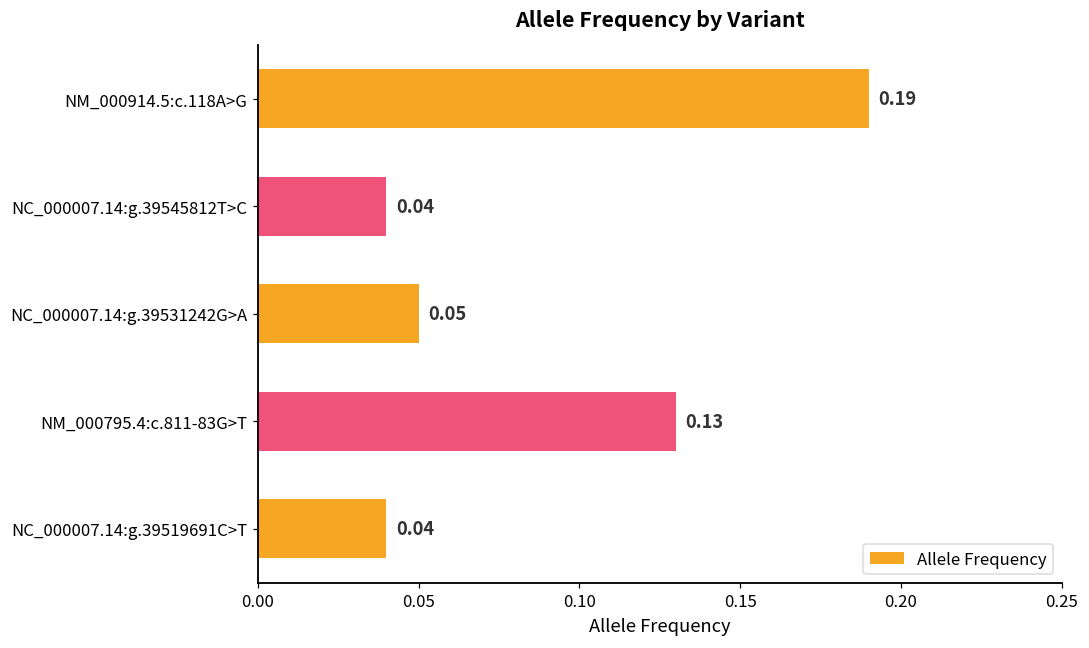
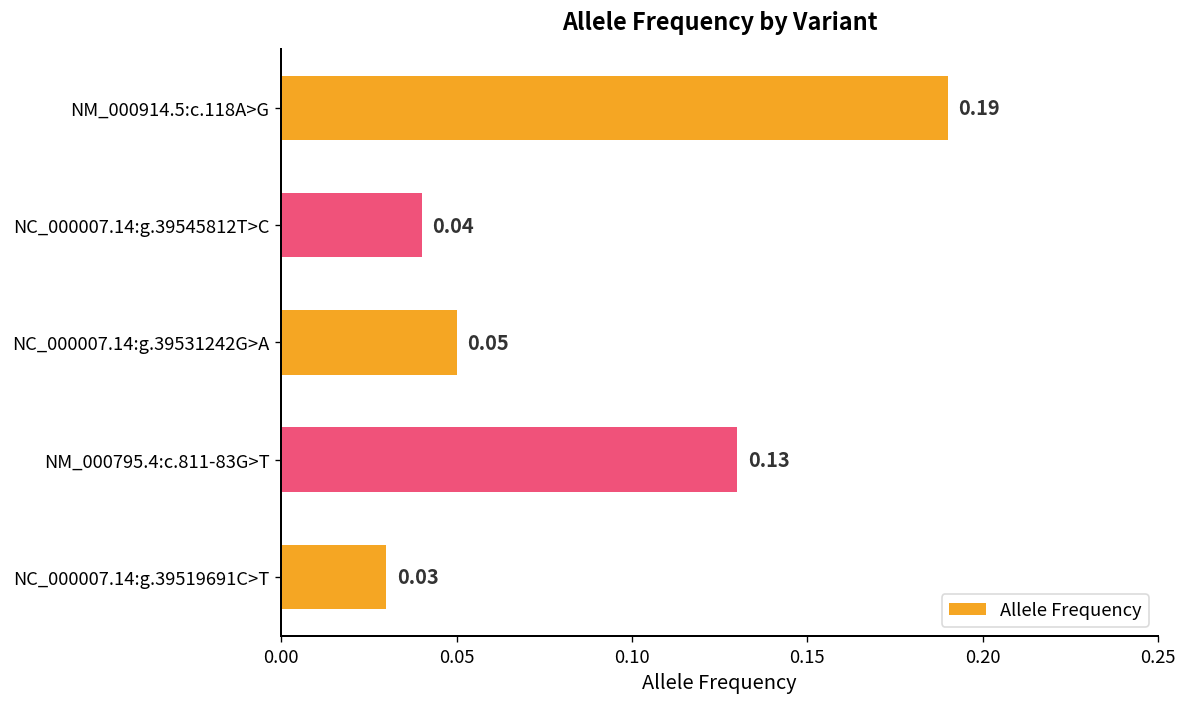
  {
    "NM_000914.5:c.118A>G": 0.19,
    "NC_000007.14:g.39545812T>C": 0.04,
    "NC_000007.14:g.39531242G>A": 0.05,
    "NM_000795.4:c.811-83G>T": 0.13,
-   "NC_000007.14:g.39519691C>T": 0.04
+   "NC_000007.14:g.39519691C>T": 0.03
  }
